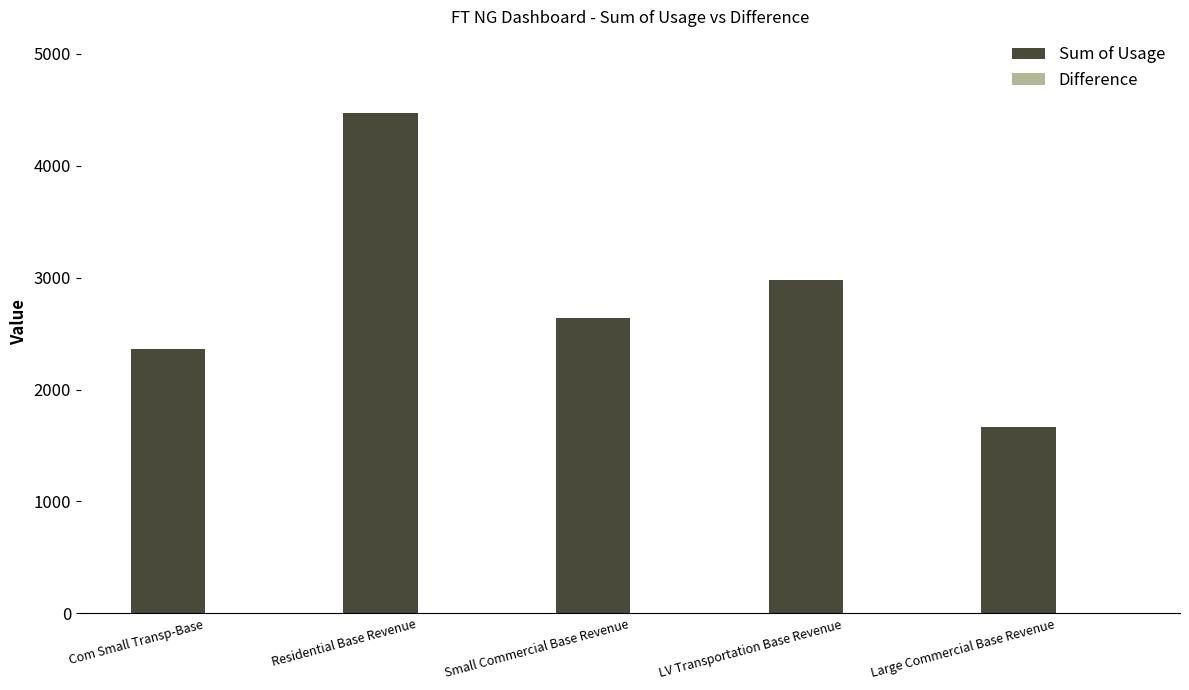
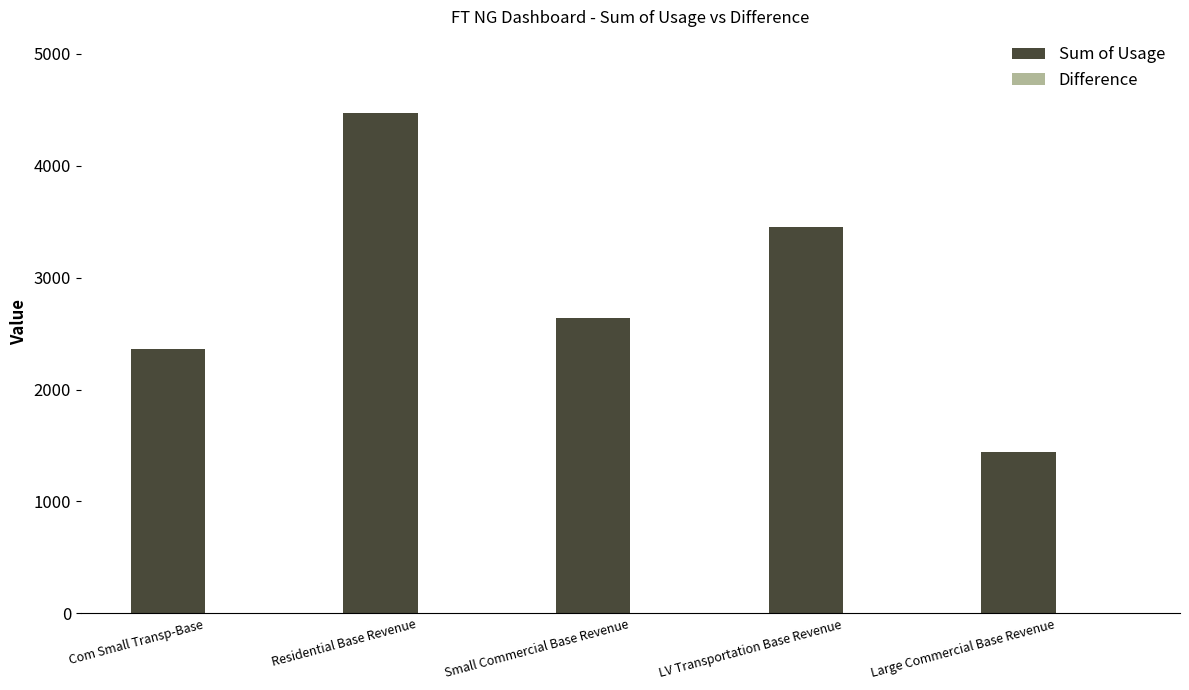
  {
    "Sum of Usage": {
      "Com Small Transp-Base": 2370,
      "Residential Base Revenue": 4470,
      "Small Commercial Base Revenue": 2640,
-     "LV Transportation Base Revenue": 2980,
-     "Large Commercial Base Revenue": 1670
+     "LV Transportation Base Revenue": 3450,
+     "Large Commercial Base Revenue": 1440
    },
    "Difference": {
      "Com Small Transp-Base": 0,
      "Residential Base Revenue": 0,
      "Small Commercial Base Revenue": 0,
      "LV Transportation Base Revenue": 0,
      "Large Commercial Base Revenue": 0
    }
  }
